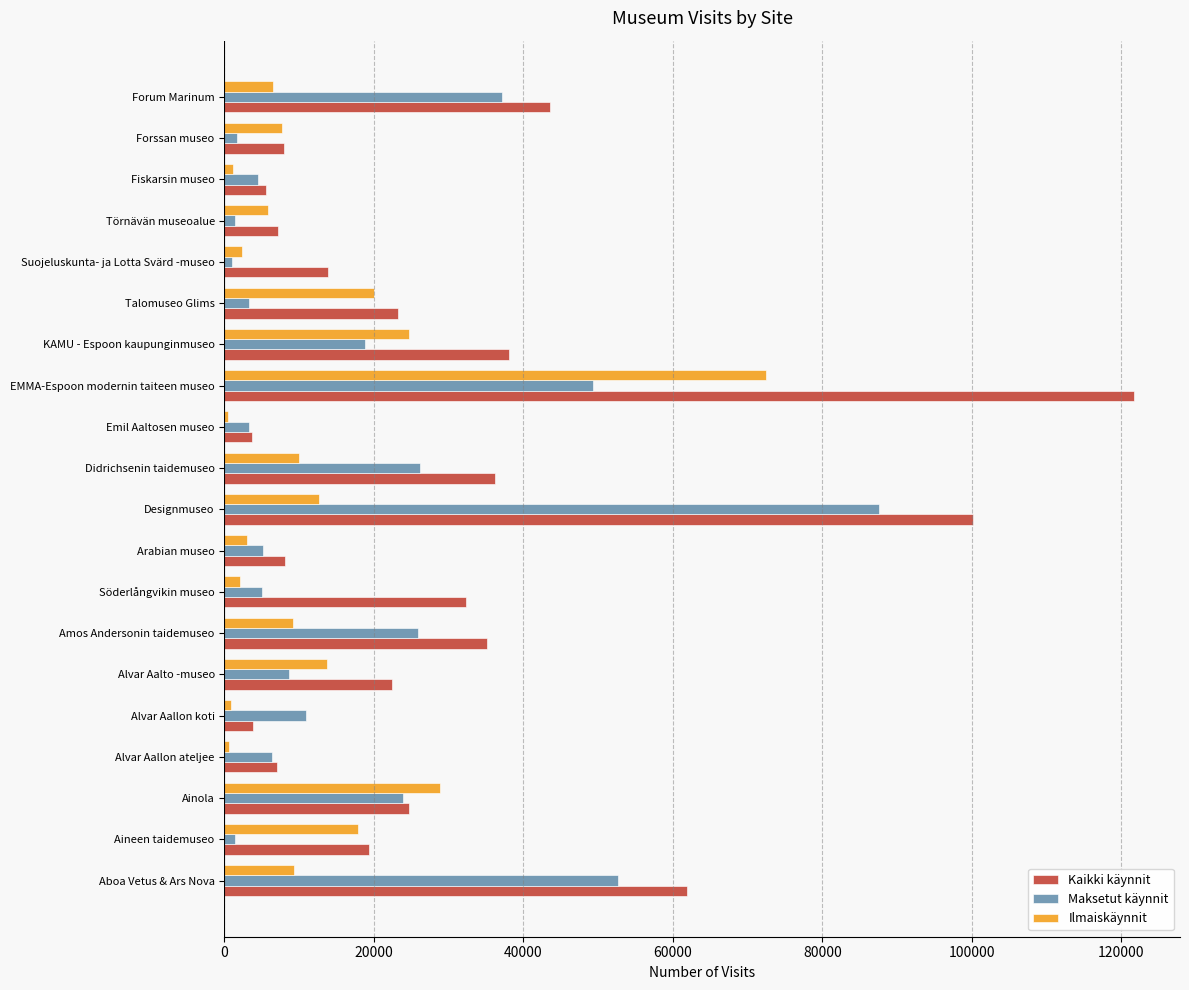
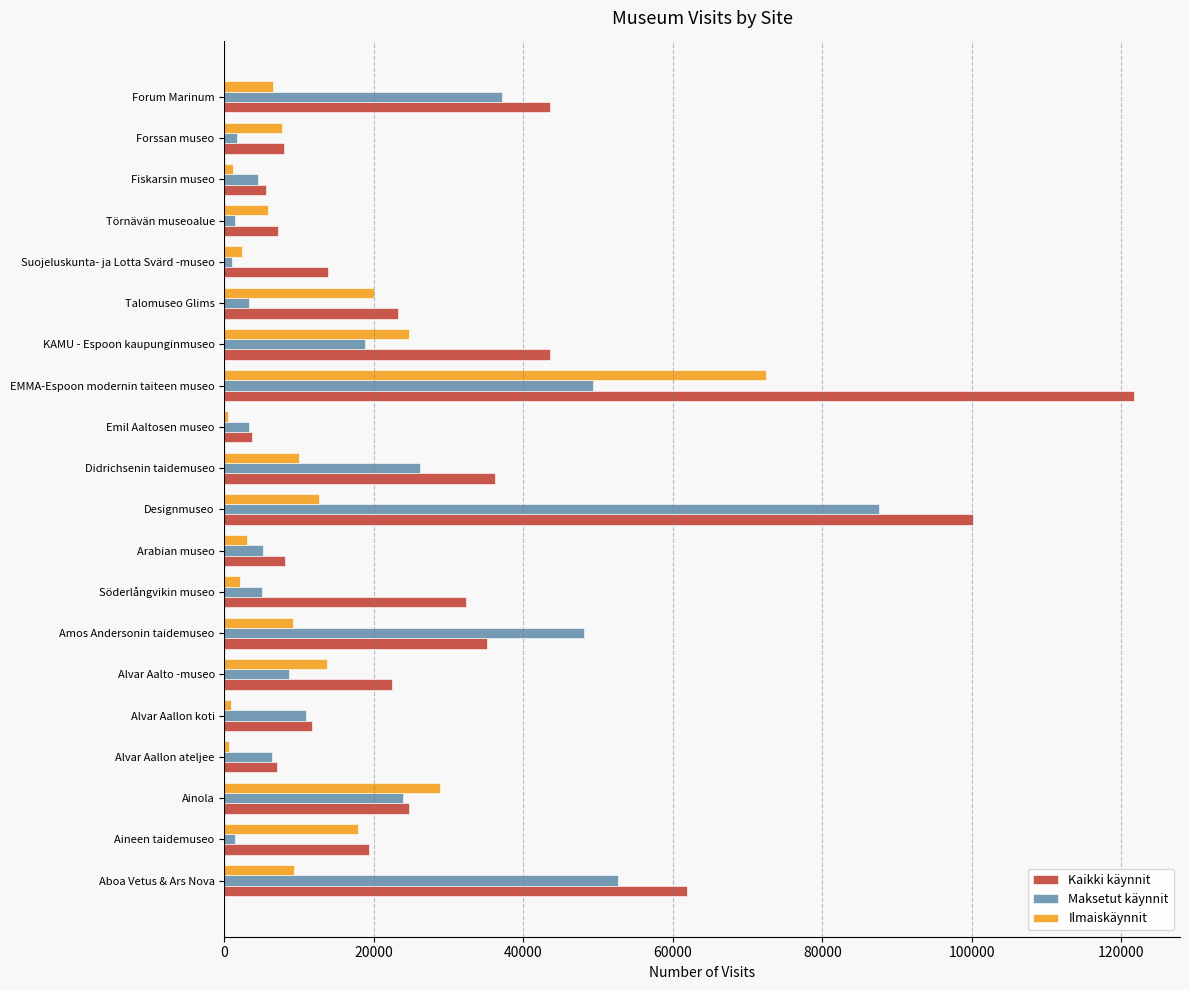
  {
    "Kaikki käynnit": {
      "Forum Marinum": 44000,
      "Forssan museo": 8000,
      "Fiskarsin museo": 6000,
      "Törnävän museoalue": 7000,
      "Suojeluskunta- ja Lotta Svärd -museo": 14000,
      "Talomuseo Glims": 23000,
-     "KAMU - Espoon kaupunginmuseo": 38000,
+     "KAMU - Espoon kaupunginmuseo": 44000,
      "EMMA-Espoon modernin taiteen museo": 122000,
      "Emil Aaltosen museo": 4000,
      "Didrichsenin taidemuseo": 36000,
      "Designmuseo": 100000,
      "Arabian museo": 8000,
      "Söderlångvikin museo": 32000,
      "Amos Andersonin taidemuseo": 35000,
      "Alvar Aalto -museo": 22000,
-     "Alvar Aallon koti": 4000,
+     "Alvar Aallon koti": 12000,
      "Alvar Aallon ateljee": 7000,
      "Ainola": 25000,
      "Aineen taidemuseo": 19000,
      "Aboa Vetus & Ars Nova": 62000
    },
    "Maksetut käynnit": {
      "Forum Marinum": 37000,
      "Forssan museo": 2000,
      "Fiskarsin museo": 4000,
      "Törnävän museoalue": 1000,
      "Suojeluskunta- ja Lotta Svärd -museo": 1000,
      "Talomuseo Glims": 3000,
      "KAMU - Espoon kaupunginmuseo": 19000,
      "EMMA-Espoon modernin taiteen museo": 49000,
      "Emil Aaltosen museo": 3000,
      "Didrichsenin taidemuseo": 26000,
      "Designmuseo": 88000,
      "Arabian museo": 5000,
      "Söderlångvikin museo": 5000,
-     "Amos Andersonin taidemuseo": 26000,
+     "Amos Andersonin taidemuseo": 48000,
      "Alvar Aalto -museo": 9000,
      "Alvar Aallon koti": 11000,
      "Alvar Aallon ateljee": 6000,
      "Ainola": 24000,
      "Aineen taidemuseo": 1000,
      "Aboa Vetus & Ars Nova": 53000
    },
    "Ilmaiskäynnit": {
      "Forum Marinum": 6000,
      "Forssan museo": 8000,
      "Fiskarsin museo": 1000,
      "Törnävän museoalue": 6000,
      "Suojeluskunta- ja Lotta Svärd -museo": 2000,
      "Talomuseo Glims": 20000,
      "KAMU - Espoon kaupunginmuseo": 25000,
      "EMMA-Espoon modernin taiteen museo": 72000,
      "Emil Aaltosen museo": 0,
      "Didrichsenin taidemuseo": 10000,
      "Designmuseo": 13000,
      "Arabian museo": 3000,
      "Söderlångvikin museo": 2000,
      "Amos Andersonin taidemuseo": 9000,
      "Alvar Aalto -museo": 14000,
      "Alvar Aallon koti": 1000,
      "Alvar Aallon ateljee": 1000,
      "Ainola": 29000,
      "Aineen taidemuseo": 18000,
      "Aboa Vetus & Ars Nova": 9000
    }
  }
